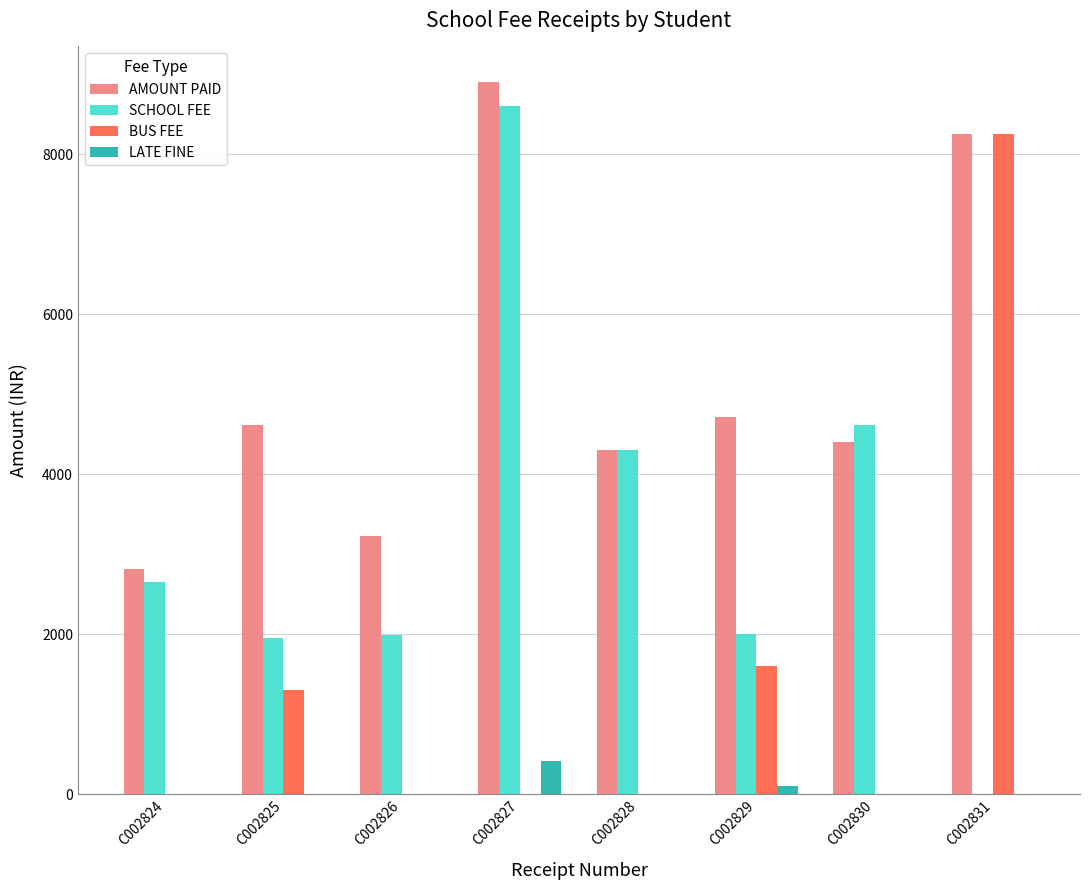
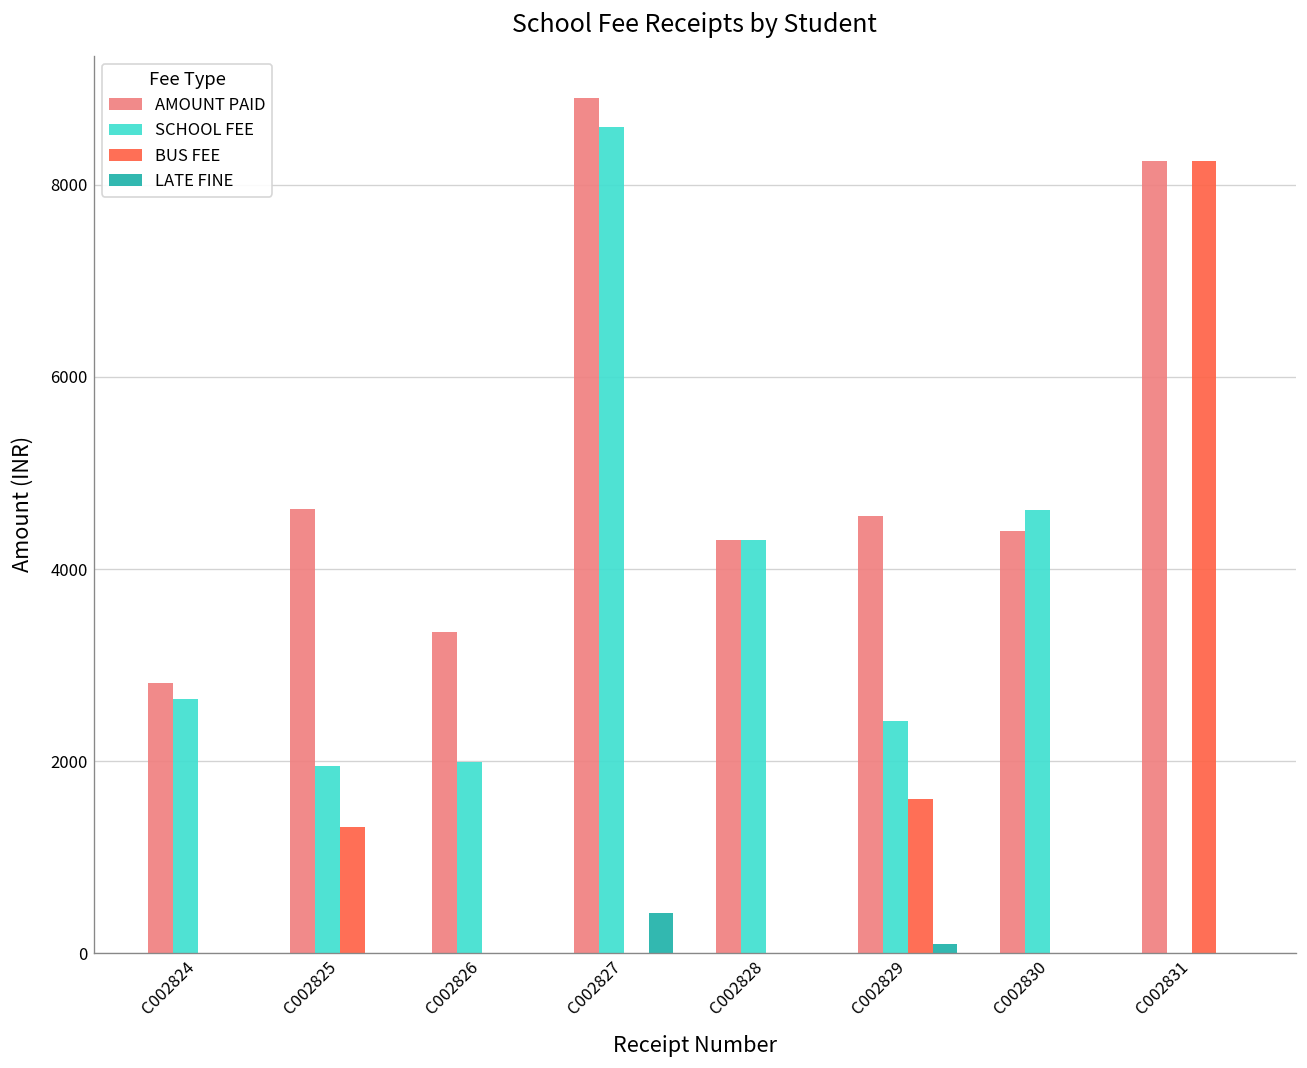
  {
    "AMOUNT PAID": {
      "C002824": 2800,
      "C002825": 4600,
-     "C002826": 3200,
+     "C002826": 3300,
      "C002827": 8900,
      "C002828": 4300,
-     "C002829": 4700,
+     "C002829": 4600,
      "C002830": 4400,
      "C002831": 8300
    },
    "SCHOOL FEE": {
      "C002824": 2700,
      "C002825": 2000,
      "C002826": 2000,
      "C002827": 8600,
      "C002828": 4300,
-     "C002829": 2000,
+     "C002829": 2400,
      "C002830": 4600,
      "C002831": 0
    },
    "BUS FEE": {
      "C002824": 0,
      "C002825": 1300,
      "C002826": 0,
      "C002827": 0,
      "C002828": 0,
      "C002829": 1600,
      "C002830": 0,
      "C002831": 8300
    },
    "LATE FINE": {
      "C002824": 0,
      "C002825": 0,
      "C002826": 0,
      "C002827": 400,
      "C002828": 0,
      "C002829": 100,
      "C002830": 0,
      "C002831": 0
    }
  }
